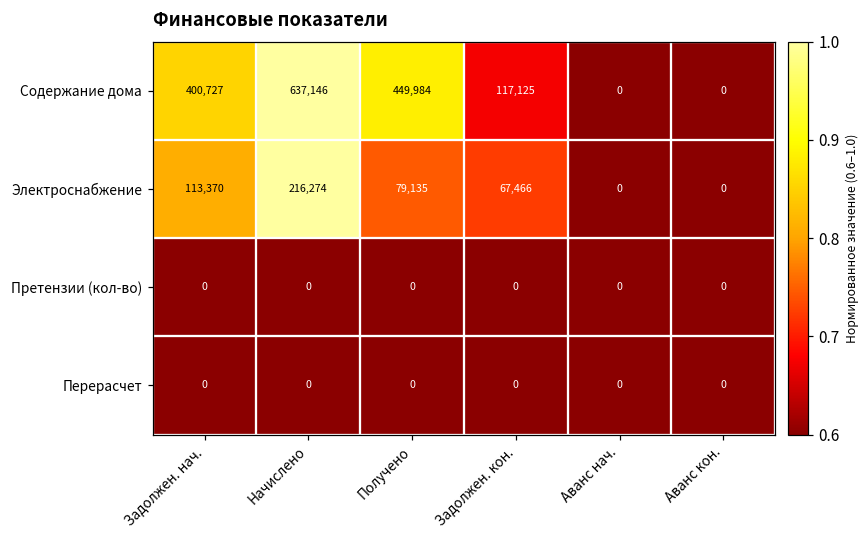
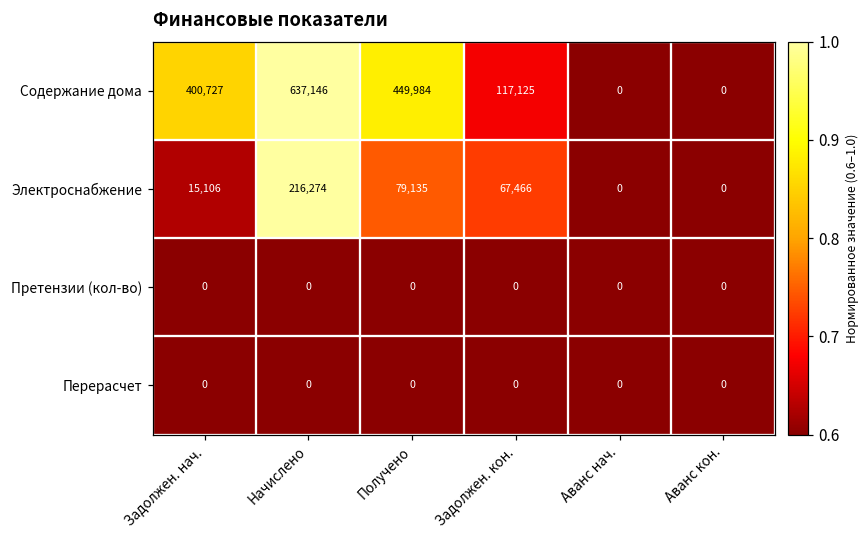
  {
    "Содержание дома": {
      "Задолжен. нач.": "400,727",
      "Начислено": "637,146",
      "Получено": "449,984",
      "Задолжен. кон.": "117,125",
      "Аванс нач.": "0",
      "Аванс кон.": "0"
    },
    "Электроснабжение": {
-     "Задолжен. нач.": "113,370",
+     "Задолжен. нач.": "15,106",
      "Начислено": "216,274",
      "Получено": "79,135",
      "Задолжен. кон.": "67,466",
      "Аванс нач.": "0",
      "Аванс кон.": "0"
    },
    "Претензии (кол-во)": {
      "Задолжен. нач.": "0",
      "Начислено": "0",
      "Получено": "0",
      "Задолжен. кон.": "0",
      "Аванс нач.": "0",
      "Аванс кон.": "0"
    },
    "Перерасчет": {
      "Задолжен. нач.": "0",
      "Начислено": "0",
      "Получено": "0",
      "Задолжен. кон.": "0",
      "Аванс нач.": "0",
      "Аванс кон.": "0"
    }
  }
